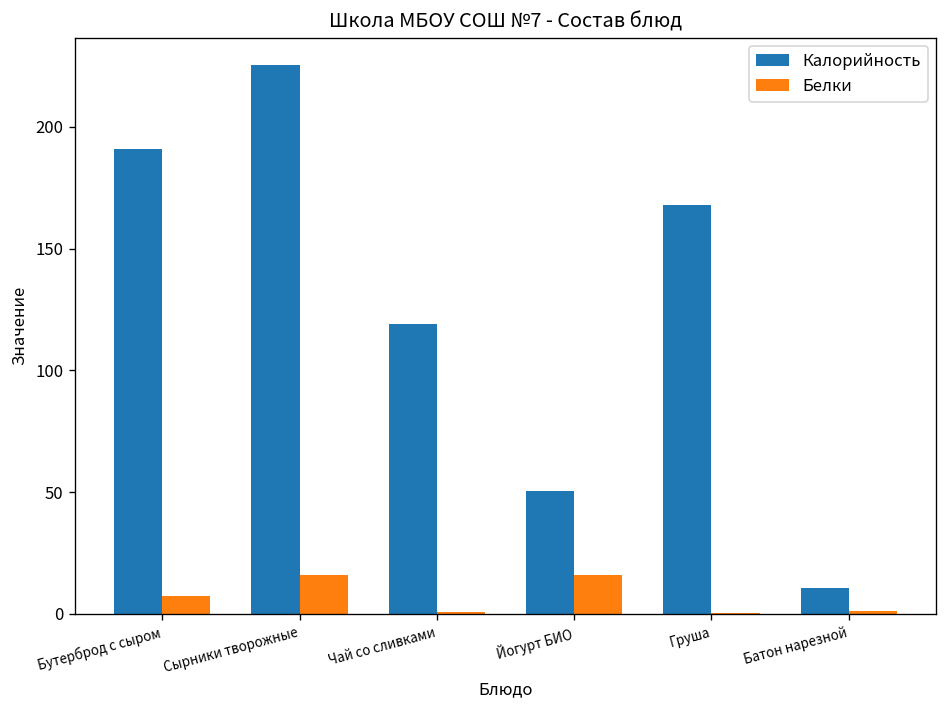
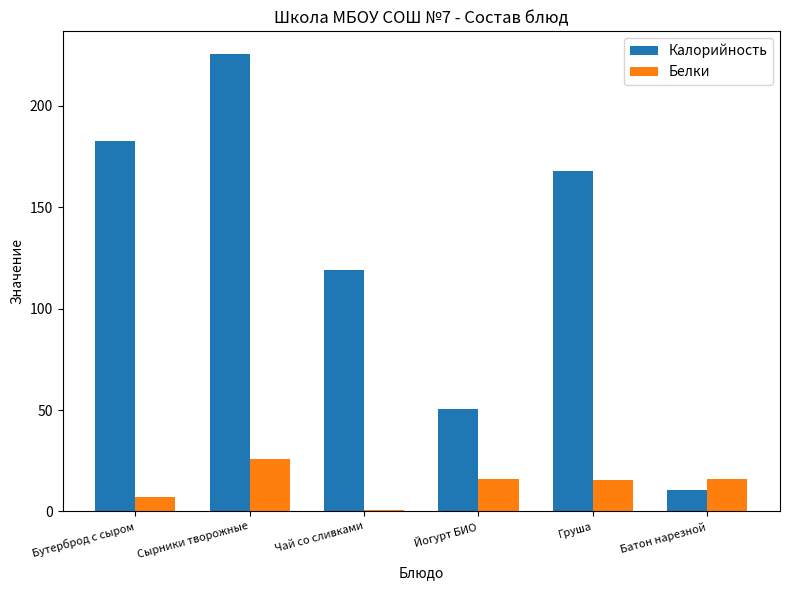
  {
    "Калорийность": {
-     "Бутерброд с сыром": 191,
+     "Бутерброд с сыром": 183,
      "Сырники творожные": 225,
      "Чай со сливками": 119,
      "Йогурт БИО": 51,
      "Груша": 168,
      "Батон нарезной": 11
    },
    "Белки": {
      "Бутерброд с сыром": 7,
-     "Сырники творожные": 16,
+     "Сырники творожные": 26,
      "Йогурт БИО": 16,
-     "Груша": 1,
-     "Батон нарезной": 1
+     "Груша": 15,
+     "Батон нарезной": 16
    }
  }
